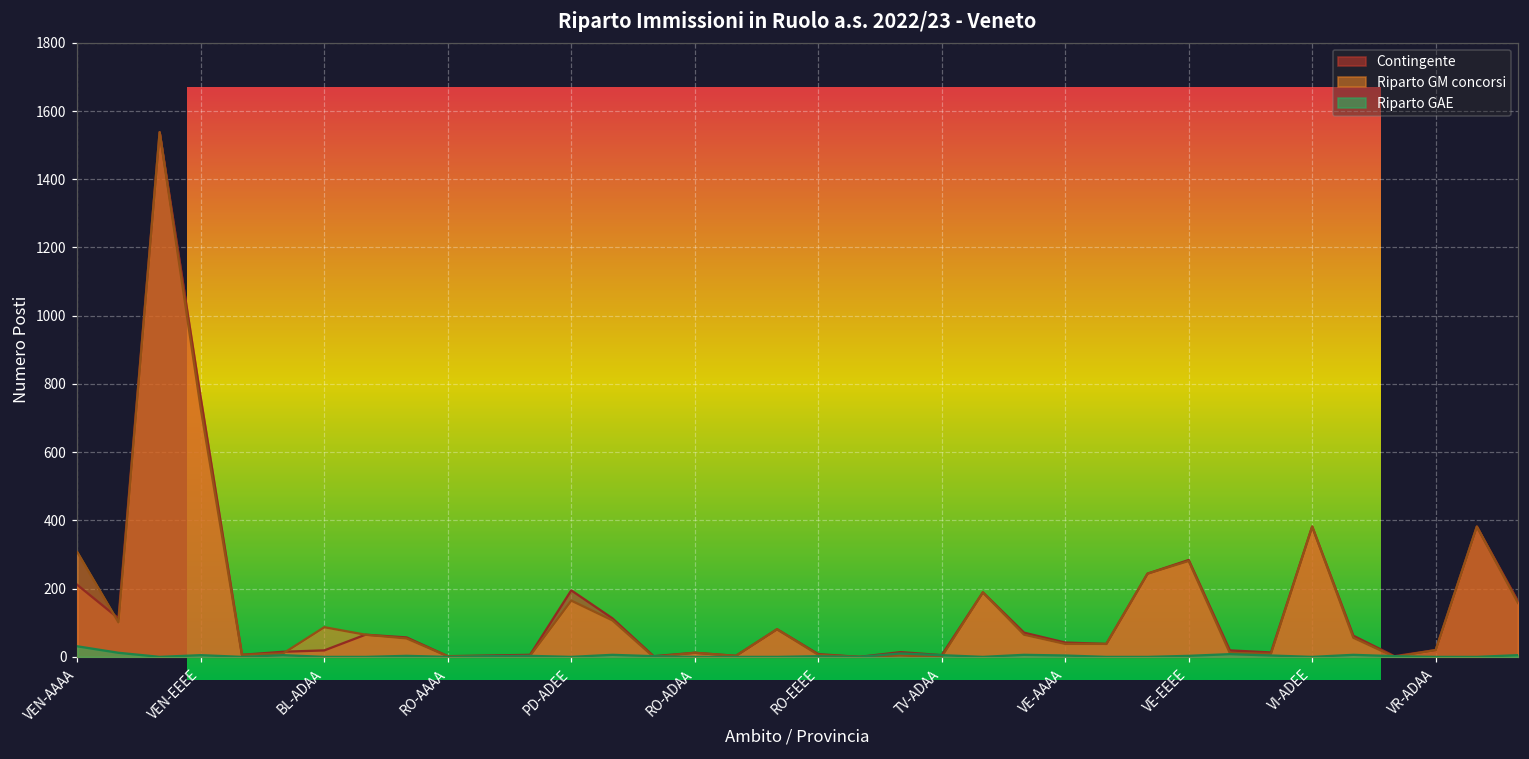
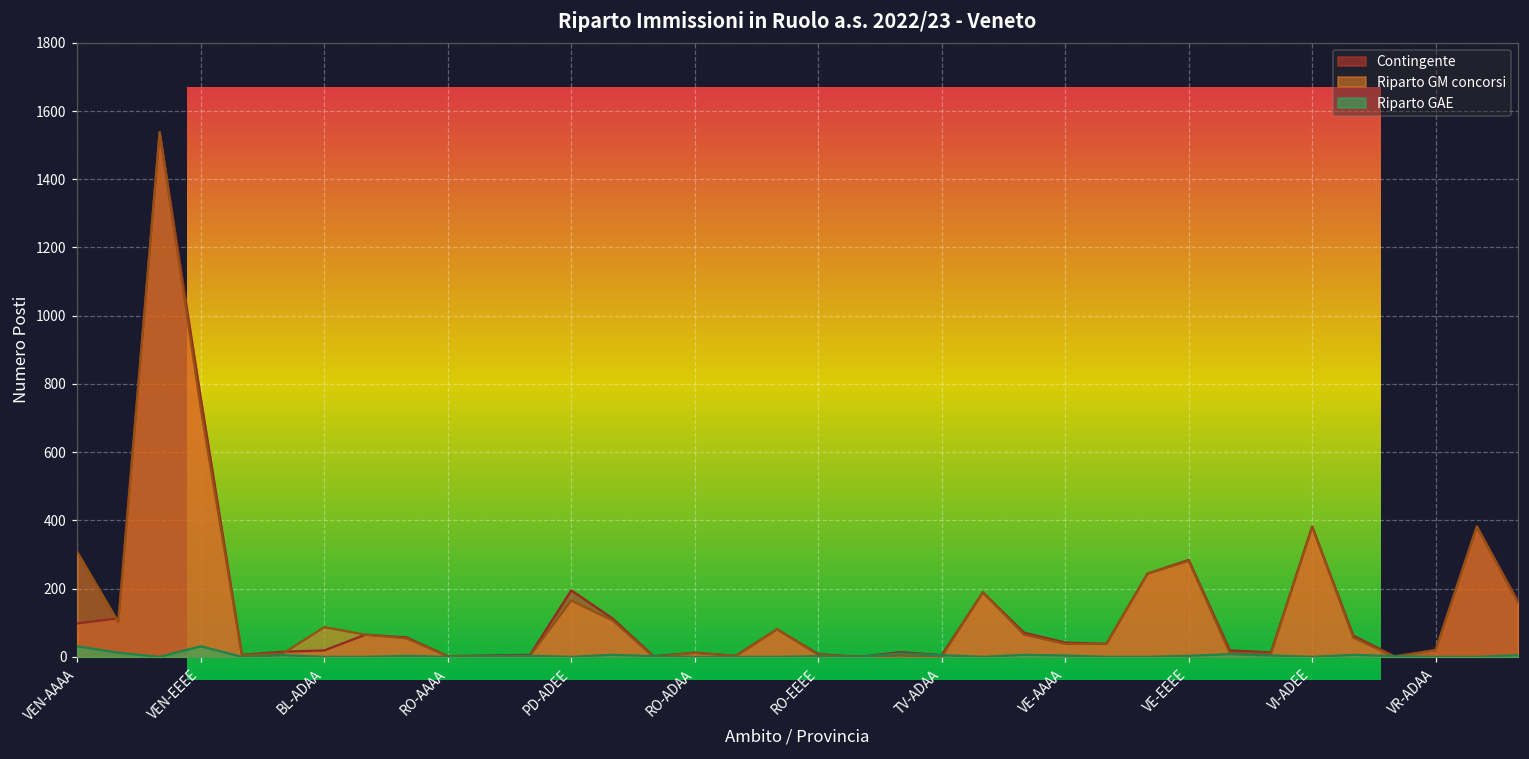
  {
    "Contingente": {
-     "VEN-AAAA": 210,
+     "VEN-AAAA": 100,
      "VEN-EEEE": 760,
      "BL-ADAA": 20,
      "PD-ADEE": 200
    },
    "Riparto GM concorsi": {
      "VEN-AAAA": 310,
      "VEN-EEEE": 730,
      "BL-ADAA": 90,
      "PD-ADEE": 170
    },
    "Riparto GAE": {
      "VEN-AAAA": 30,
-     "VEN-EEEE": 10,
+     "VEN-EEEE": 30,
      "BL-ADAA": 0,
      "PD-ADEE": 0,
      "RO-ADAA": 0,
      "VR-ADAA": 0
    }
  }
